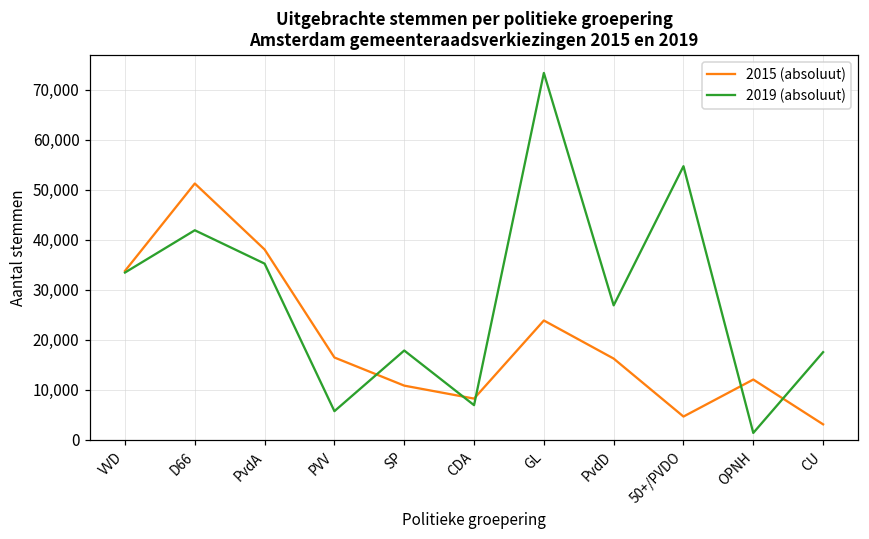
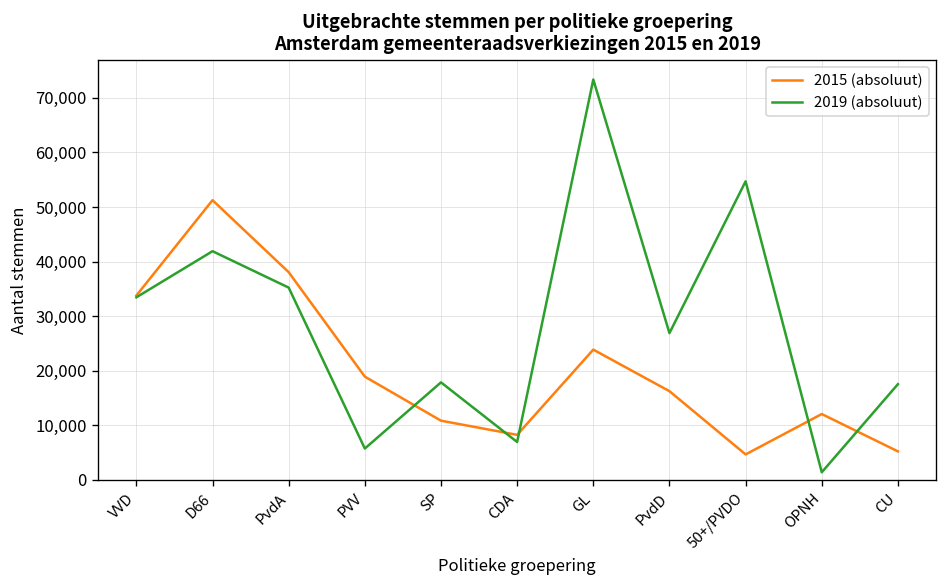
  {
    "2015 (absoluut)": {
      "D66": "51,000",
      "PvdA": "38,000",
-     "PVV": "16,000",
+     "PVV": "19,000",
      "SP": "11,000",
      "CDA": "8,000",
      "GL": "24,000",
      "PvdD": "16,000",
      "50+/PVDO": "5,000",
      "OPNH": "12,000",
-     "CU": "3,000"
+     "CU": "5,000"
    },
    "2019 (absoluut)": {
      "D66": "42,000",
      "PvdA": "35,000",
      "PVV": "6,000",
      "SP": "18,000",
      "CDA": "7,000",
      "GL": "73,000",
      "PvdD": "27,000",
      "50+/PVDO": "55,000",
      "OPNH": "1,000",
      "CU": "18,000"
    }
  }
